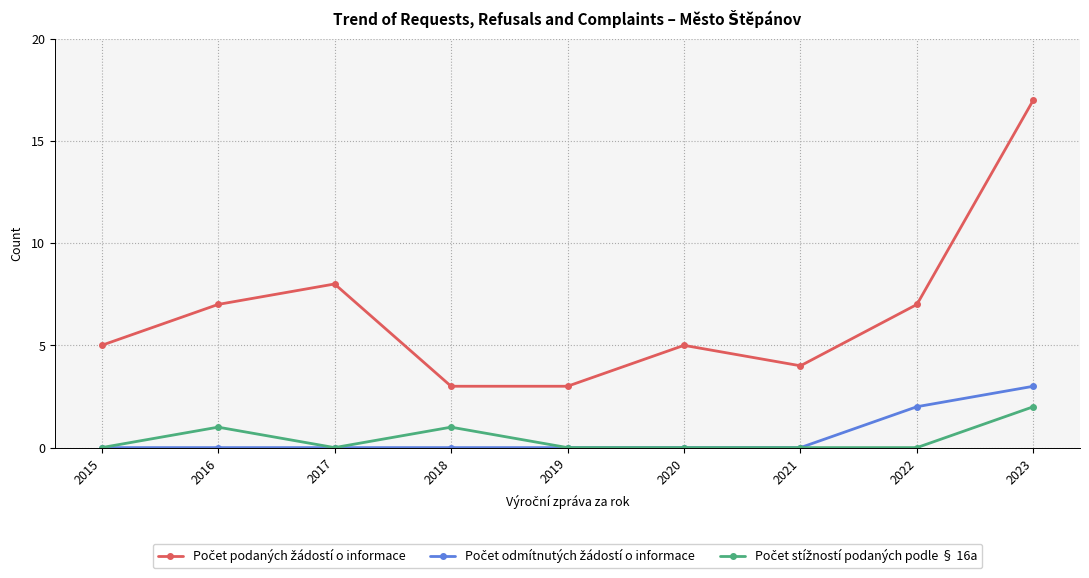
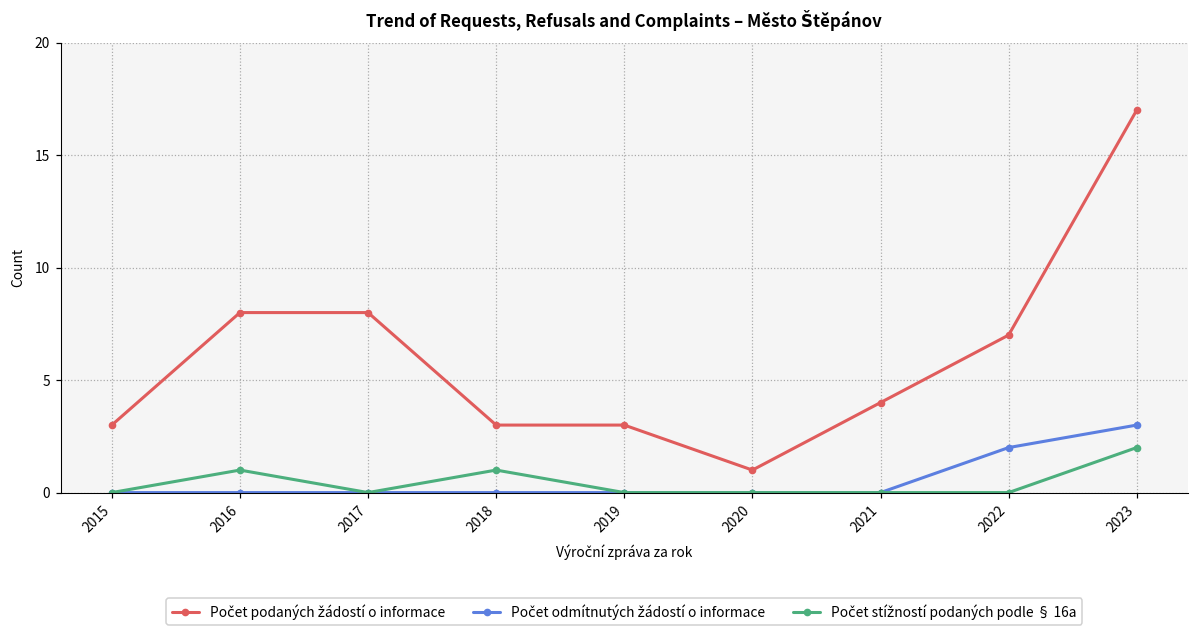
  {
    "Počet podaných žádostí o informace": {
-     "2015": 5,
-     "2016": 7,
+     "2015": 3,
+     "2016": 8,
      "2017": 8,
      "2018": 3,
      "2019": 3,
-     "2020": 5,
+     "2020": 1,
      "2021": 4,
      "2022": 7,
      "2023": 17
    },
    "Počet odmítnutých žádostí o informace": {
      "2016": 0,
      "2018": 0,
      "2022": 2,
      "2023": 3
    },
    "Počet stížností podaných podle § 16a": {
      "2016": 1,
      "2018": 1,
      "2022": 0,
      "2023": 2
    }
  }
